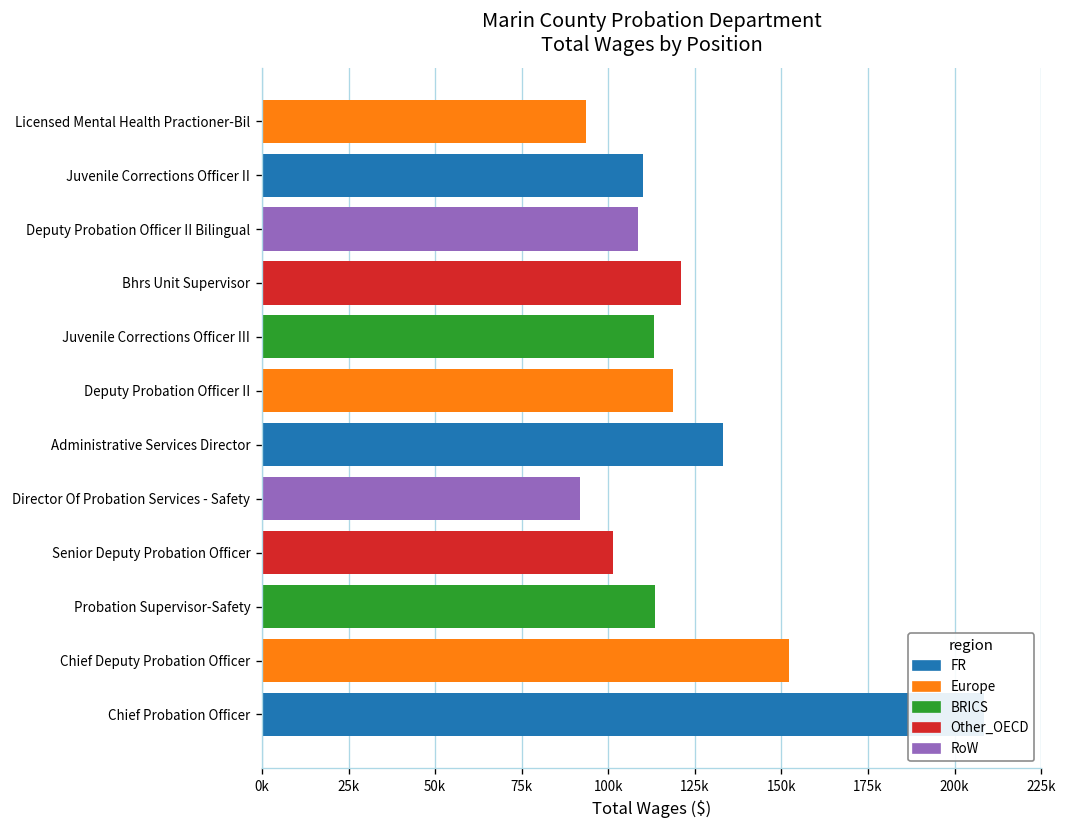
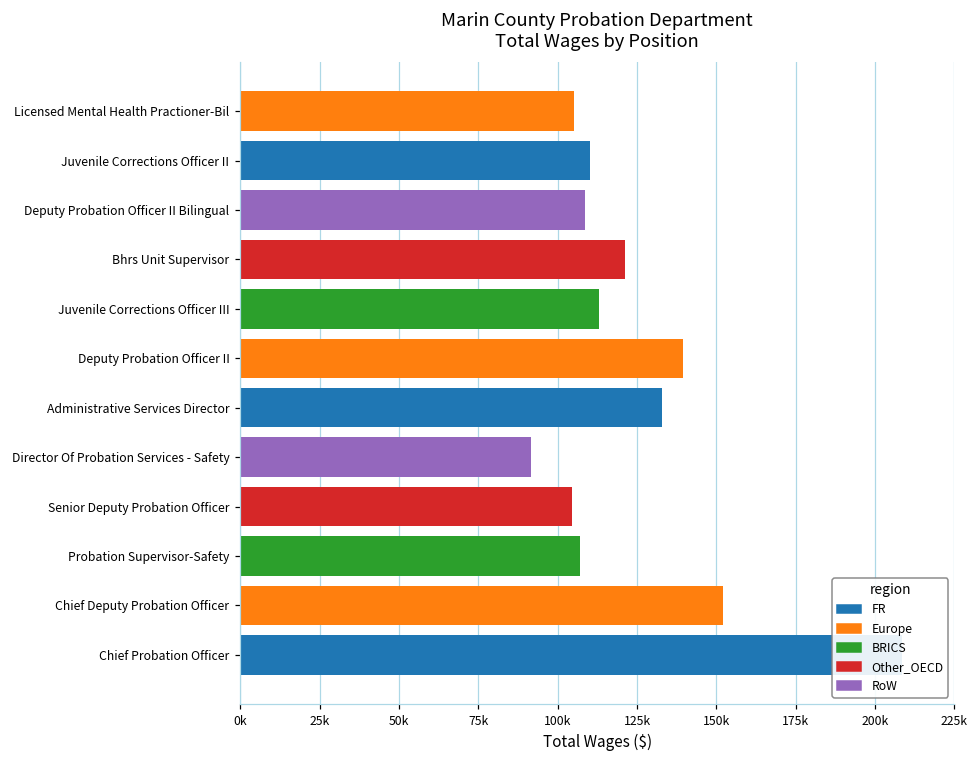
  {
-   "Licensed Mental Health Practioner-Bil": 93000,
+   "Licensed Mental Health Practioner-Bil": 105000,
    "Juvenile Corrections Officer II": 110000,
    "Deputy Probation Officer II Bilingual": 109000,
    "Bhrs Unit Supervisor": 121000,
    "Juvenile Corrections Officer III": 113000,
-   "Deputy Probation Officer II": 119000,
+   "Deputy Probation Officer II": 140000,
    "Administrative Services Director": 133000,
    "Director Of Probation Services - Safety": 92000,
-   "Senior Deputy Probation Officer": 101000,
-   "Probation Supervisor-Safety": 114000,
+   "Senior Deputy Probation Officer": 104000,
+   "Probation Supervisor-Safety": 107000,
    "Chief Deputy Probation Officer": 152000
  }
